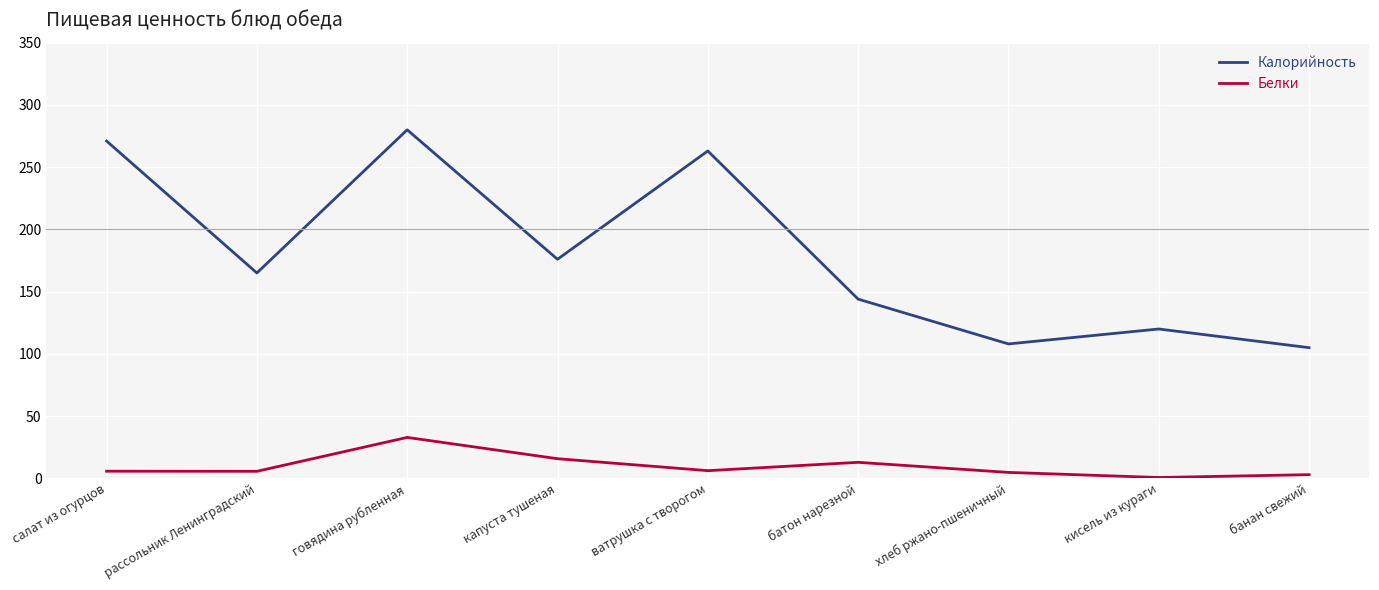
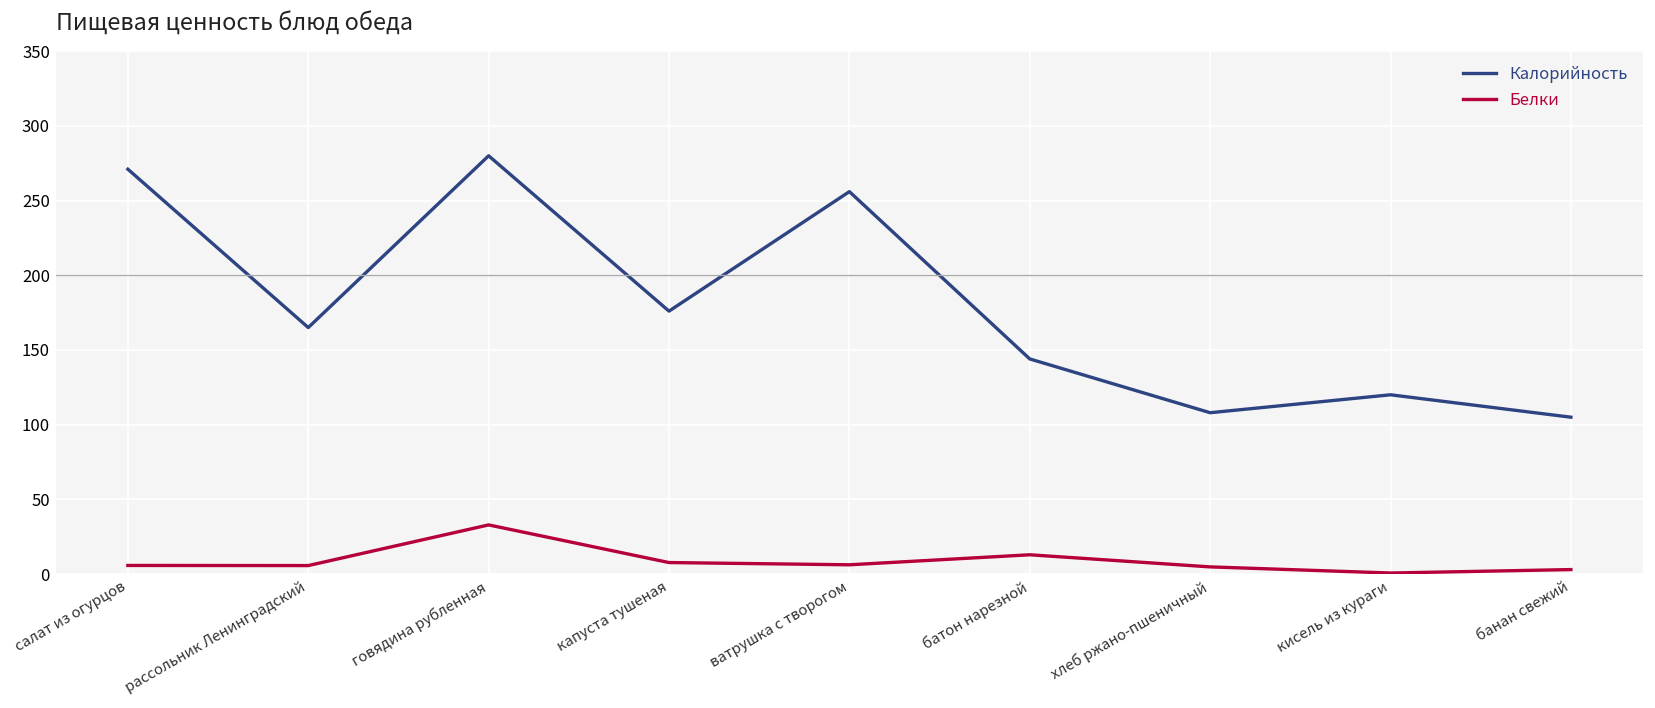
  {
    "Калорийность": {
      "салат из огурцов": 271,
      "рассольник Ленинградский": 165,
      "говядина рубленная": 280,
      "капуста тушеная": 176,
-     "ватрушка с творогом": 263,
+     "ватрушка с творогом": 256,
      "батон нарезной": 144,
      "хлеб ржано-пшеничный": 108,
      "кисель из кураги": 120,
      "банан свежий": 105
    },
    "Белки": {
      "салат из огурцов": 6,
      "рассольник Ленинградский": 6,
      "говядина рубленная": 33,
-     "капуста тушеная": 16,
+     "капуста тушеная": 8,
      "ватрушка с творогом": 6,
      "батон нарезной": 13,
      "хлеб ржано-пшеничный": 5,
      "кисель из кураги": 1,
      "банан свежий": 3
    }
  }
